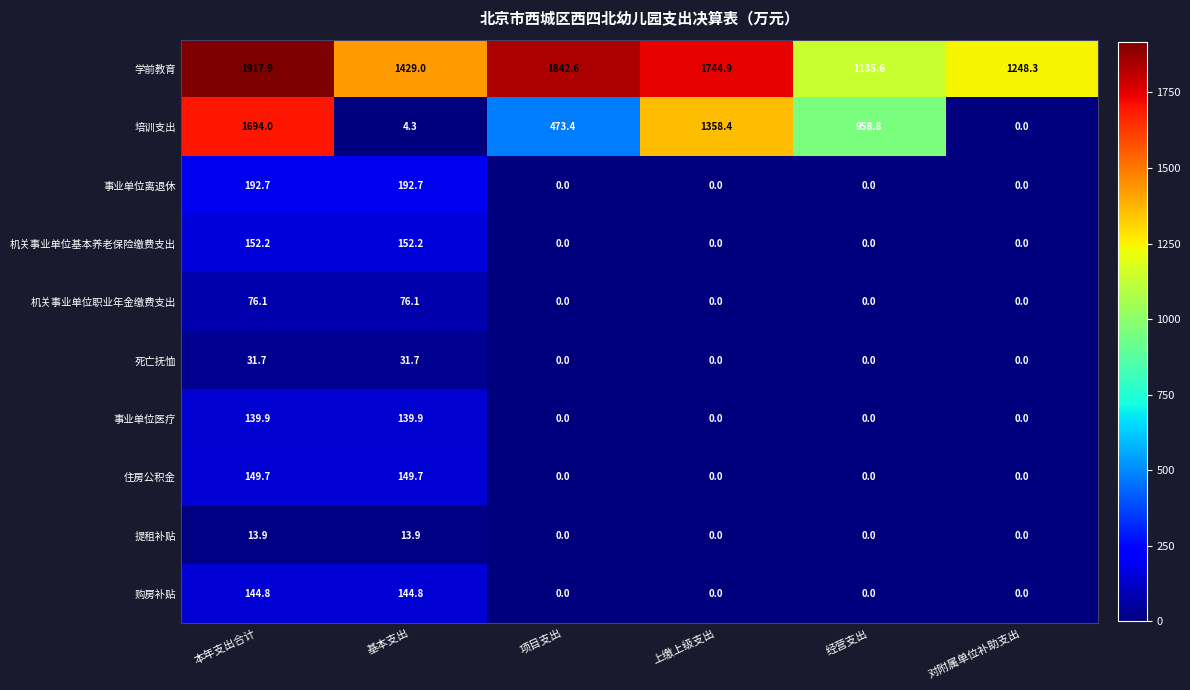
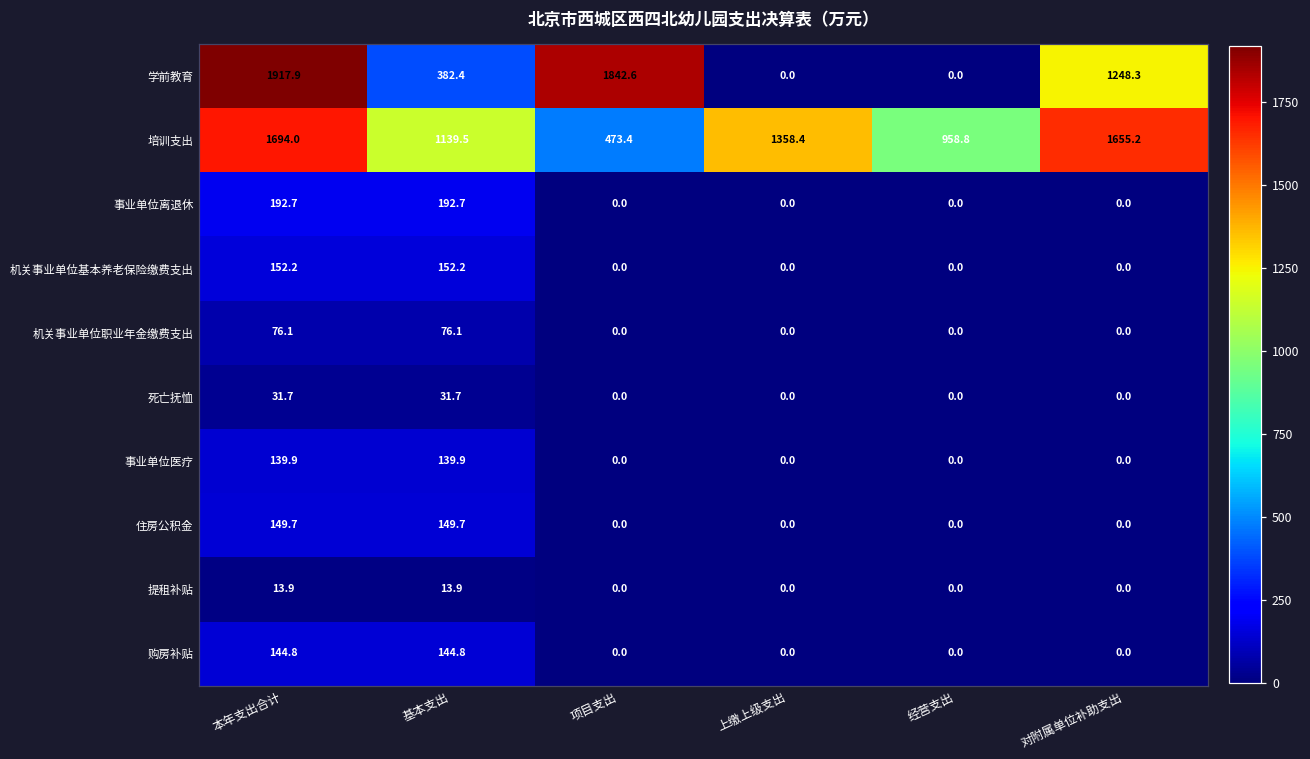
  {
    "学前教育": {
      "本年支出合计": 1917.9,
-     "基本支出": 1429.0,
+     "基本支出": 382.4,
      "项目支出": 1842.6,
-     "上缴上级支出": 1744.9,
-     "经营支出": 1135.6,
+     "上缴上级支出": 0.0,
+     "经营支出": 0.0,
      "对附属单位补助支出": 1248.3
    },
    "培训支出": {
      "本年支出合计": 1694.0,
-     "基本支出": 4.3,
+     "基本支出": 1139.5,
      "项目支出": 473.4,
      "上缴上级支出": 1358.4,
      "经营支出": 958.8,
-     "对附属单位补助支出": 0.0
+     "对附属单位补助支出": 1655.2
    },
    "事业单位离退休": {
      "本年支出合计": 192.7,
      "基本支出": 192.7,
      "项目支出": 0.0,
      "上缴上级支出": 0.0,
      "经营支出": 0.0,
      "对附属单位补助支出": 0.0
    },
    "机关事业单位基本养老保险缴费支出": {
      "本年支出合计": 152.2,
      "基本支出": 152.2,
      "项目支出": 0.0,
      "上缴上级支出": 0.0,
      "经营支出": 0.0,
      "对附属单位补助支出": 0.0
    },
    "机关事业单位职业年金缴费支出": {
      "本年支出合计": 76.1,
      "基本支出": 76.1,
      "项目支出": 0.0,
      "上缴上级支出": 0.0,
      "经营支出": 0.0,
      "对附属单位补助支出": 0.0
    },
    "死亡抚恤": {
      "本年支出合计": 31.7,
      "基本支出": 31.7,
      "项目支出": 0.0,
      "上缴上级支出": 0.0,
      "经营支出": 0.0,
      "对附属单位补助支出": 0.0
    },
    "事业单位医疗": {
      "本年支出合计": 139.9,
      "基本支出": 139.9,
      "项目支出": 0.0,
      "上缴上级支出": 0.0,
      "经营支出": 0.0,
      "对附属单位补助支出": 0.0
    },
    "住房公积金": {
      "本年支出合计": 149.7,
      "基本支出": 149.7,
      "项目支出": 0.0,
      "上缴上级支出": 0.0,
      "经营支出": 0.0,
      "对附属单位补助支出": 0.0
    },
    "提租补贴": {
      "本年支出合计": 13.9,
      "基本支出": 13.9,
      "项目支出": 0.0,
      "上缴上级支出": 0.0,
      "经营支出": 0.0,
      "对附属单位补助支出": 0.0
    },
    "购房补贴": {
      "本年支出合计": 144.8,
      "基本支出": 144.8,
      "项目支出": 0.0,
      "上缴上级支出": 0.0,
      "经营支出": 0.0,
      "对附属单位补助支出": 0.0
    }
  }
